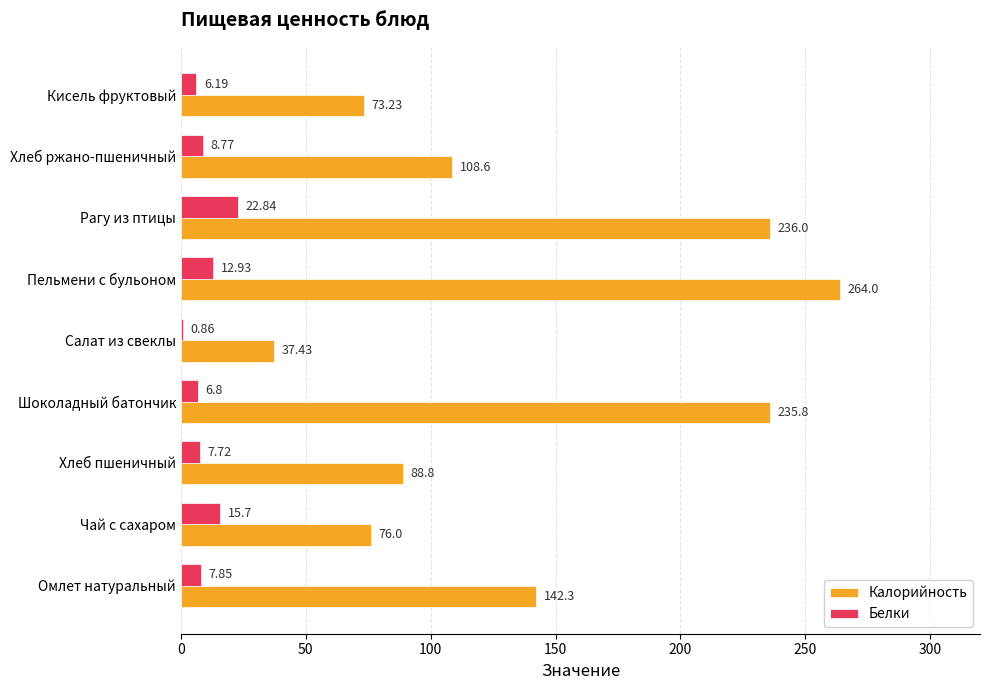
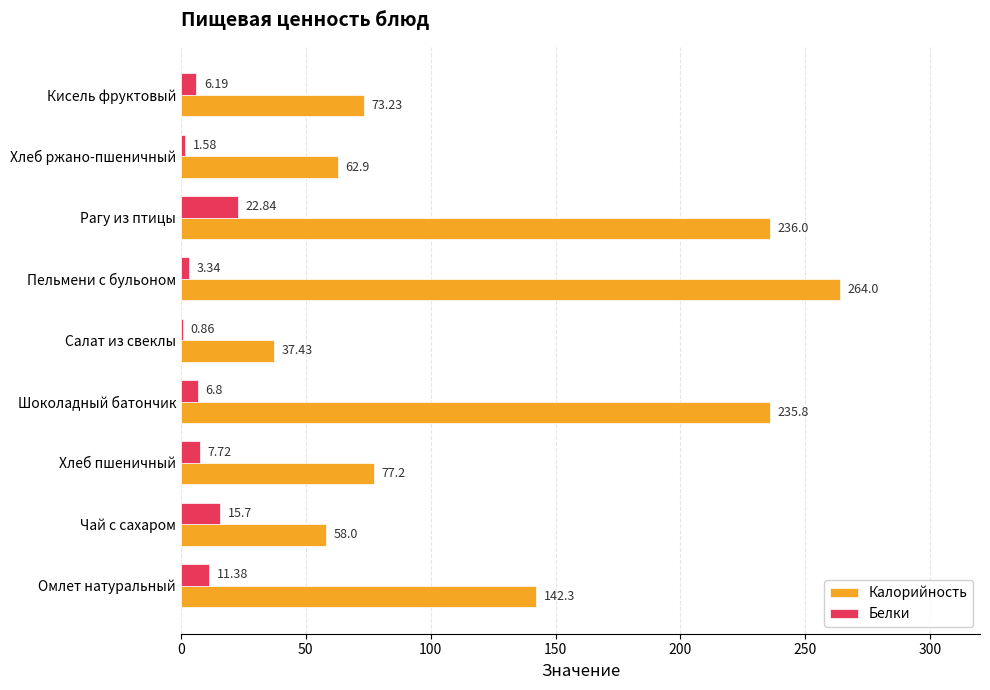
  {
    "Калорийность": {
      "Кисель фруктовый": 73.23,
-     "Хлеб ржано-пшеничный": 108.6,
+     "Хлеб ржано-пшеничный": 62.9,
      "Рагу из птицы": 236.0,
      "Пельмени с бульоном": 264.0,
      "Салат из свеклы": 37.43,
      "Шоколадный батончик": 235.8,
-     "Хлеб пшеничный": 88.8,
-     "Чай с сахаром": 76.0,
+     "Хлеб пшеничный": 77.2,
+     "Чай с сахаром": 58.0,
      "Омлет натуральный": 142.3
    },
    "Белки": {
      "Кисель фруктовый": 6.19,
-     "Хлеб ржано-пшеничный": 8.77,
+     "Хлеб ржано-пшеничный": 1.58,
      "Рагу из птицы": 22.84,
-     "Пельмени с бульоном": 12.93,
+     "Пельмени с бульоном": 3.34,
      "Салат из свеклы": 0.86,
      "Шоколадный батончик": 6.8,
      "Хлеб пшеничный": 7.72,
      "Чай с сахаром": 15.7,
-     "Омлет натуральный": 7.85
+     "Омлет натуральный": 11.38
    }
  }
